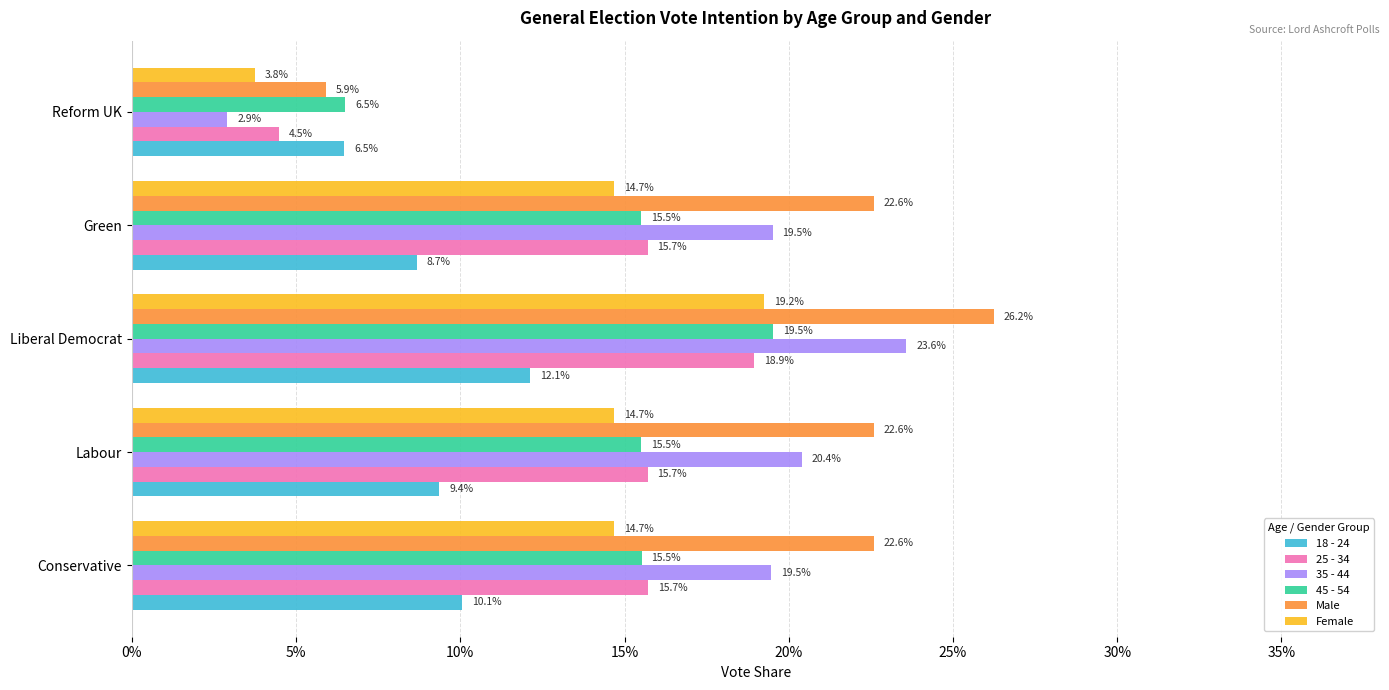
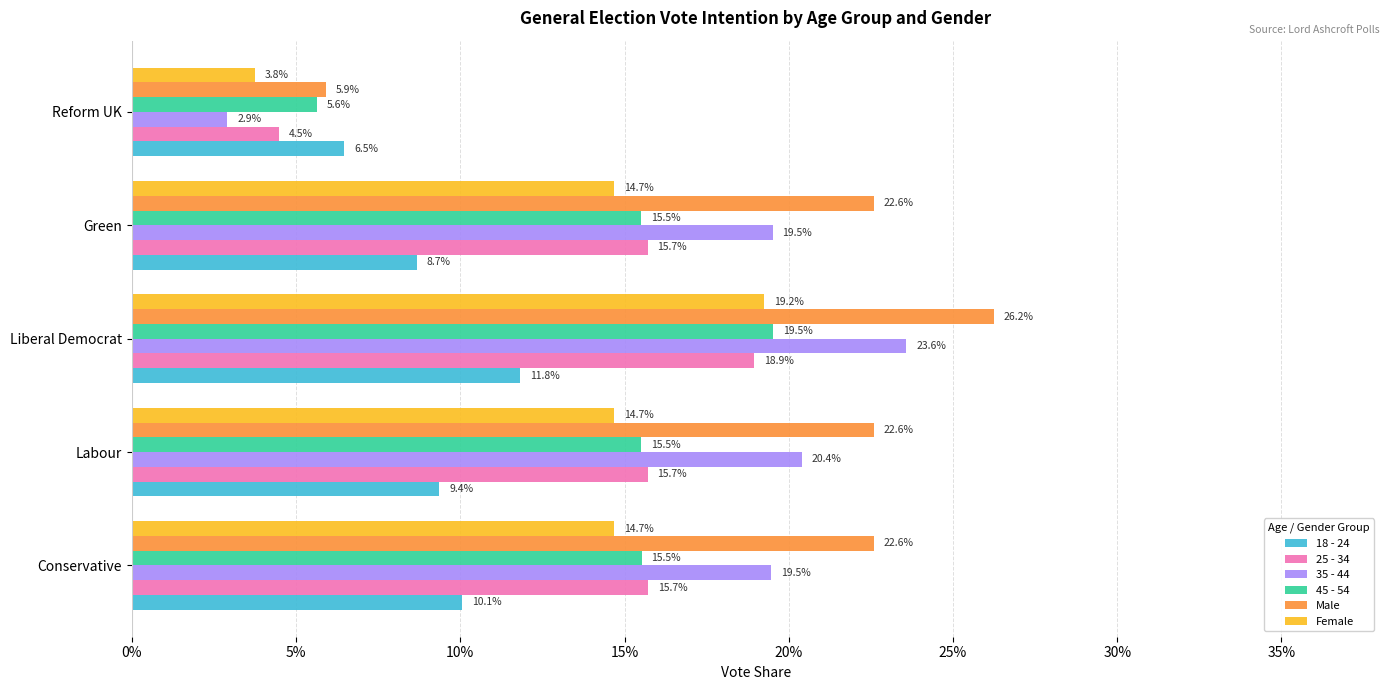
  {
    "18 - 24": {
      "Reform UK": "6.5%",
      "Green": "8.7%",
-     "Liberal Democrat": "12.1%",
+     "Liberal Democrat": "11.8%",
      "Labour": "9.4%",
      "Conservative": "10.1%"
    },
    "25 - 34": {
      "Reform UK": "4.5%",
      "Green": "15.7%",
      "Liberal Democrat": "18.9%",
      "Labour": "15.7%",
      "Conservative": "15.7%"
    },
    "35 - 44": {
      "Reform UK": "2.9%",
      "Green": "19.5%",
      "Liberal Democrat": "23.6%",
      "Labour": "20.4%",
      "Conservative": "19.5%"
    },
    "45 - 54": {
-     "Reform UK": "6.5%",
+     "Reform UK": "5.6%",
      "Green": "15.5%",
      "Liberal Democrat": "19.5%",
      "Labour": "15.5%",
      "Conservative": "15.5%"
    }
  }
